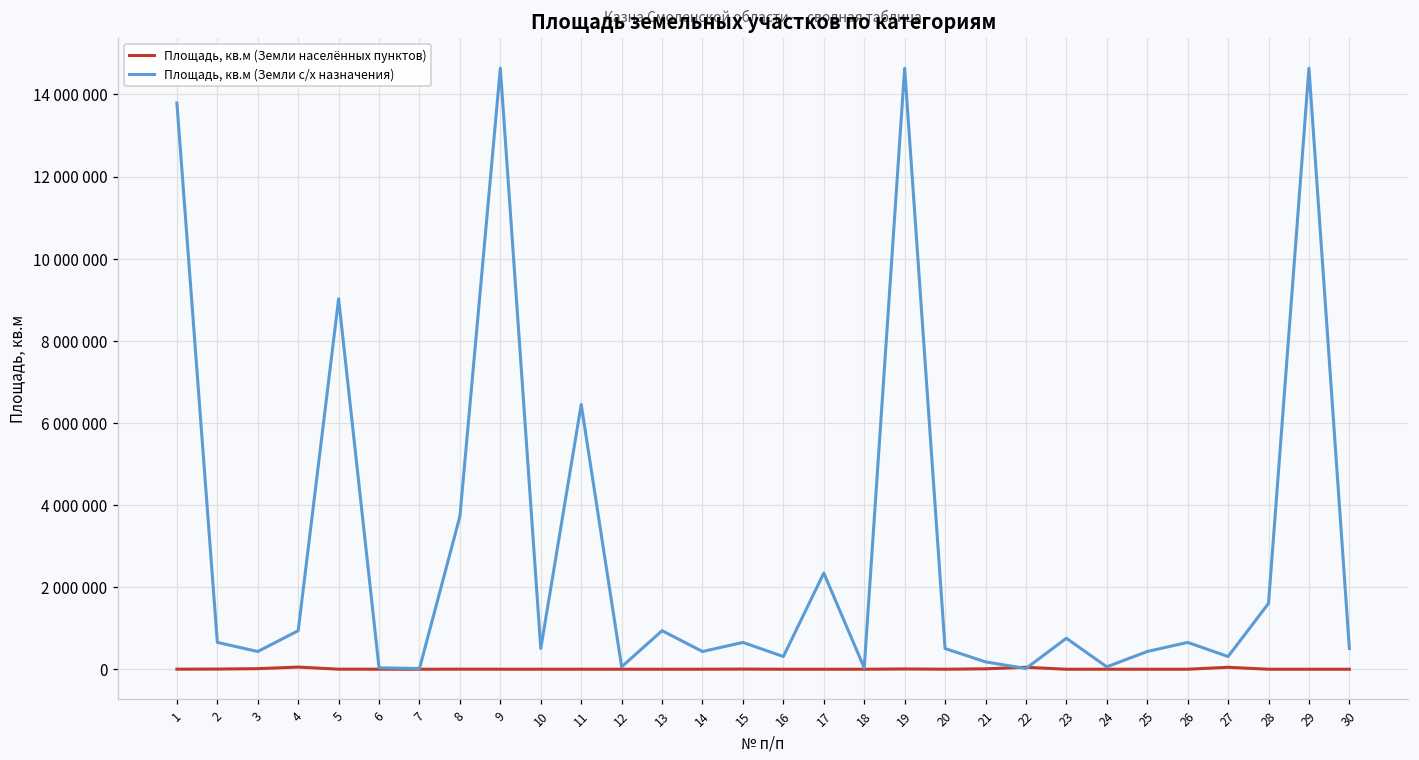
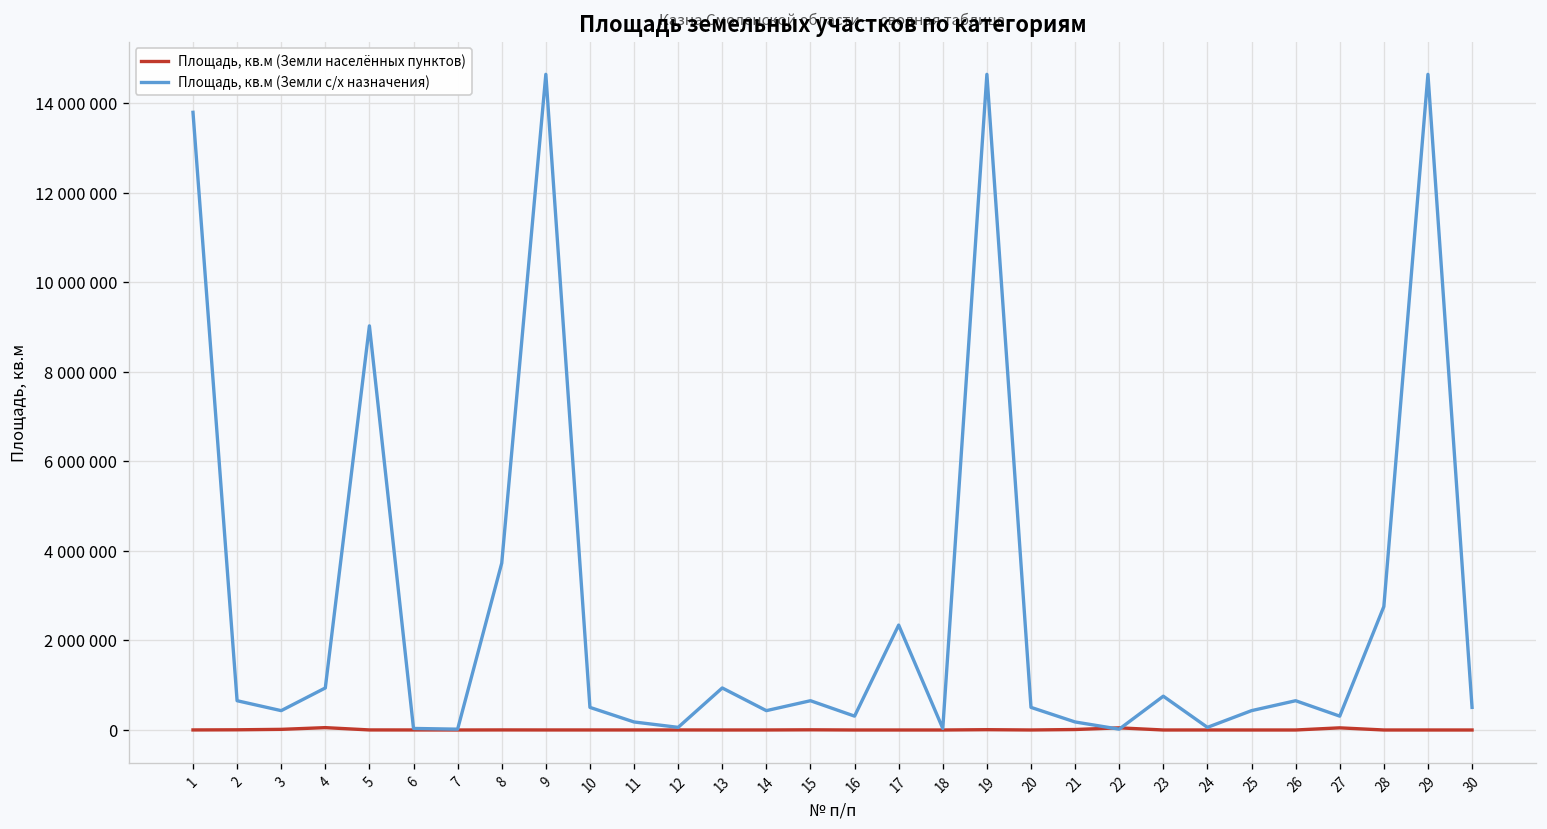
  {
    "Площадь, кв.м (Земли населённых пунктов)": {
      "1": 0,
      "2": 0,
      "3": 0,
      "4": 100000,
      "5": 0,
      "8": 0,
      "9": 0,
      "10": 0,
      "11": 0,
      "13": 0,
      "14": 0,
      "15": 0,
      "16": 0,
      "17": 0,
      "19": 0,
      "20": 0,
      "21": 0,
      "23": 0,
      "25": 0,
      "26": 0,
      "27": 0,
      "28": 0,
      "29": 0,
      "30": 0
    },
    "Площадь, кв.м (Земли с/х назначения)": {
      "1": 13800000,
      "2": 700000,
      "3": 400000,
      "4": 900000,
      "5": 9000000,
      "8": 3700000,
      "9": 14600000,
      "10": 500000,
-     "11": 6400000,
+     "11": 200000,
      "13": 900000,
      "14": 400000,
      "15": 700000,
      "16": 300000,
      "17": 2300000,
      "19": 14600000,
      "20": 500000,
      "21": 200000,
      "23": 800000,
      "25": 400000,
      "26": 700000,
      "27": 300000,
-     "28": 1600000,
+     "28": 2800000,
      "29": 14600000,
      "30": 500000
    }
  }
